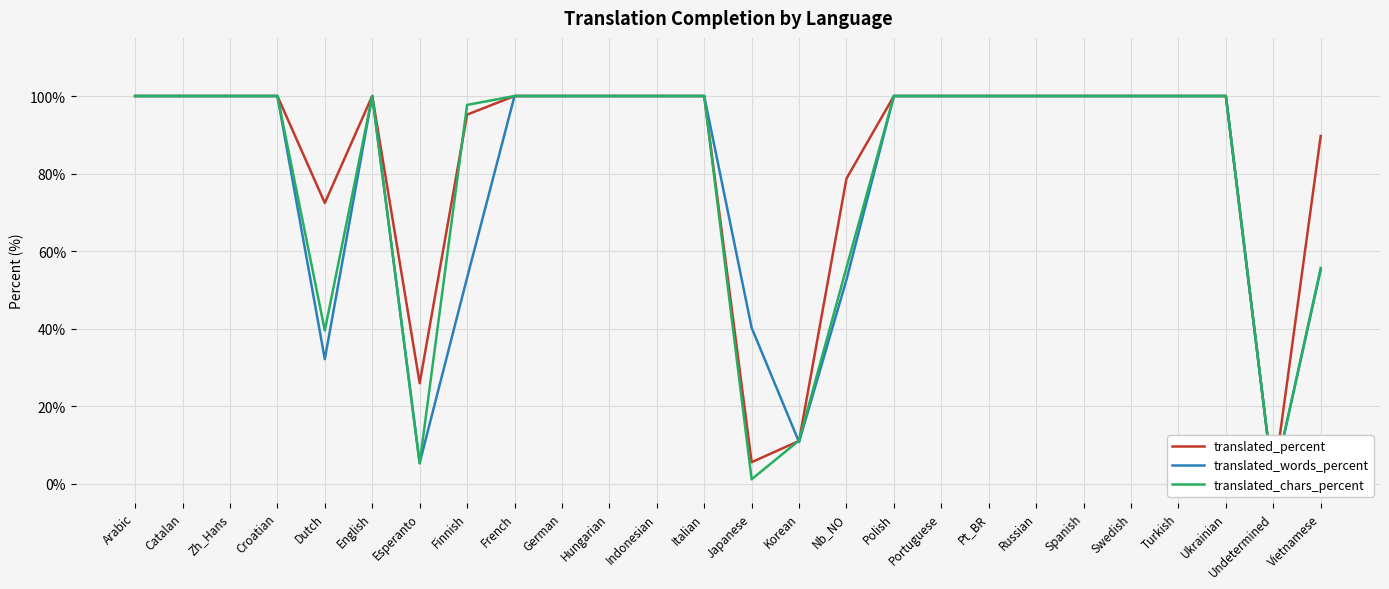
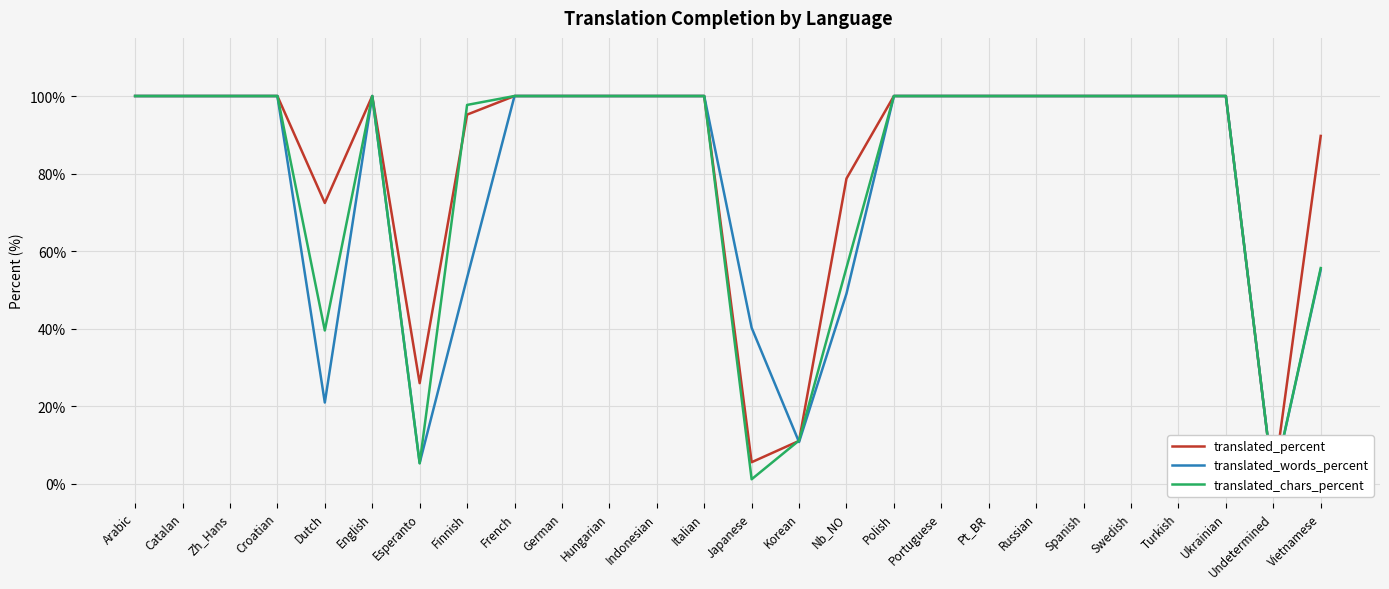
  {
    "translated_percent": {
      "Dutch": "72%",
      "Esperanto": "26%",
      "Finnish": "95%",
      "Japanese": "6%",
      "Nb_NO": "79%",
      "Vietnamese": "90%"
    },
    "translated_words_percent": {
-     "Dutch": "32%",
+     "Dutch": "21%",
      "Finnish": "53%",
      "Japanese": "40%",
-     "Nb_NO": "53%"
+     "Nb_NO": "49%"
    },
    "translated_chars_percent": {
      "Dutch": "40%",
      "Finnish": "98%",
      "Japanese": "1%",
      "Nb_NO": "56%"
    }
  }
